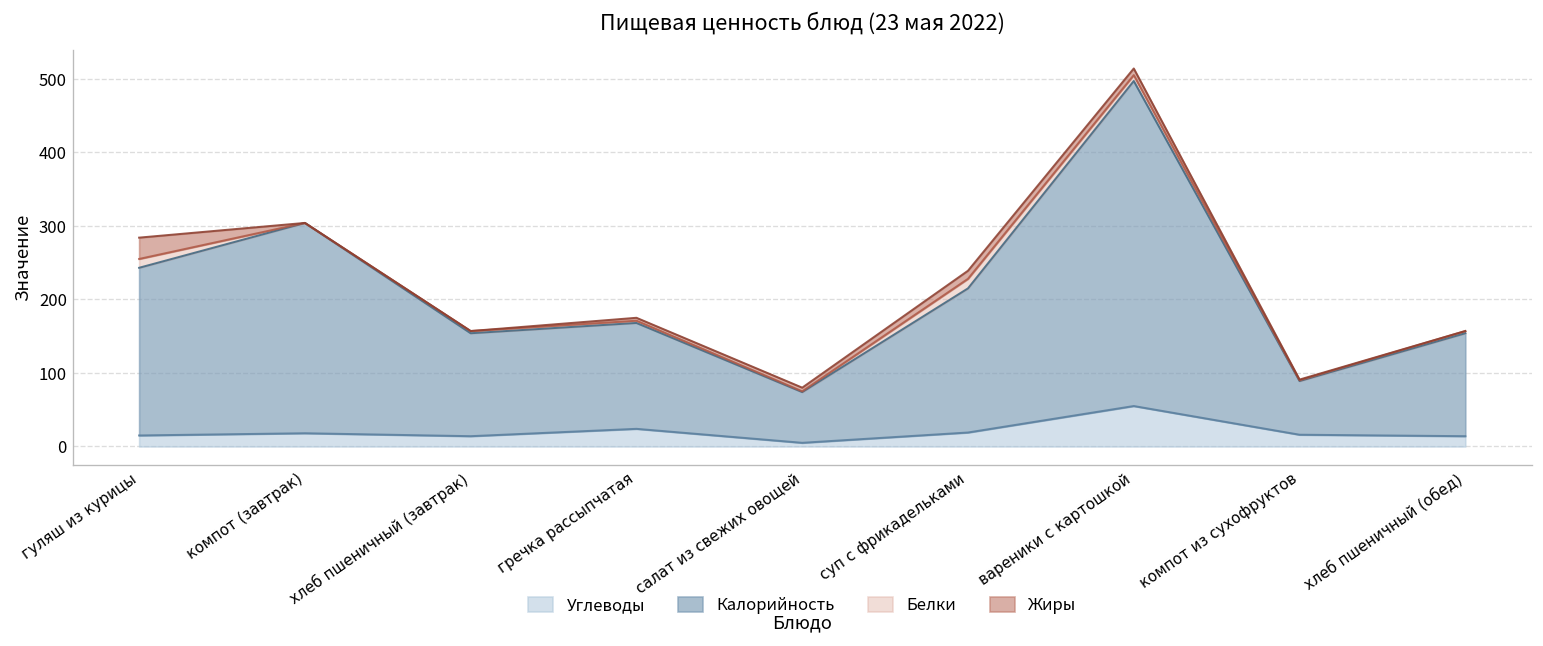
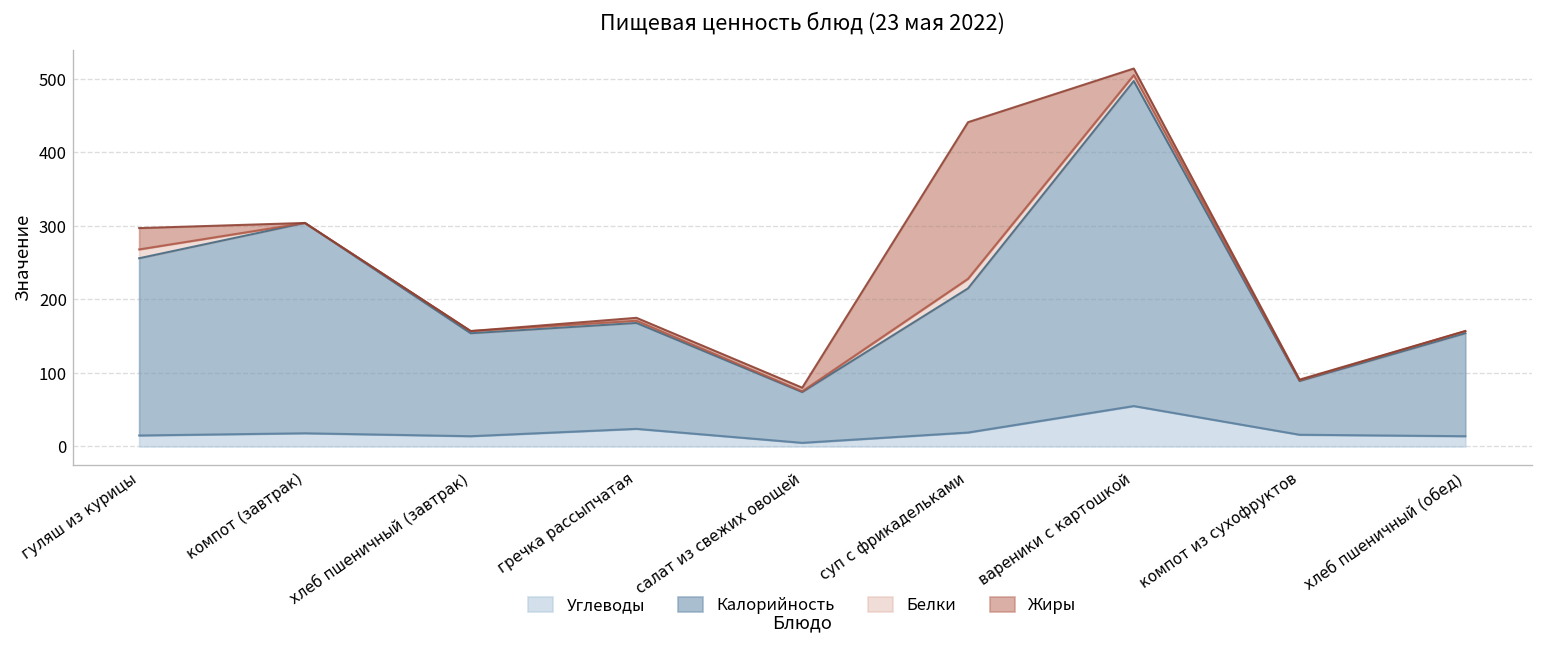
  {
    "Калорийность": {
-     "гуляш из курицы": 230,
+     "гуляш из курицы": 240,
      "суп с фрикадельками": 200,
      "вареники с картошкой": 440
    },
    "Жиры": {
      "гуляш из курицы": 30,
      "салат из свежих овощей": 10,
-     "суп с фрикадельками": 10,
+     "суп с фрикадельками": 210,
      "вареники с картошкой": 10
    }
  }
